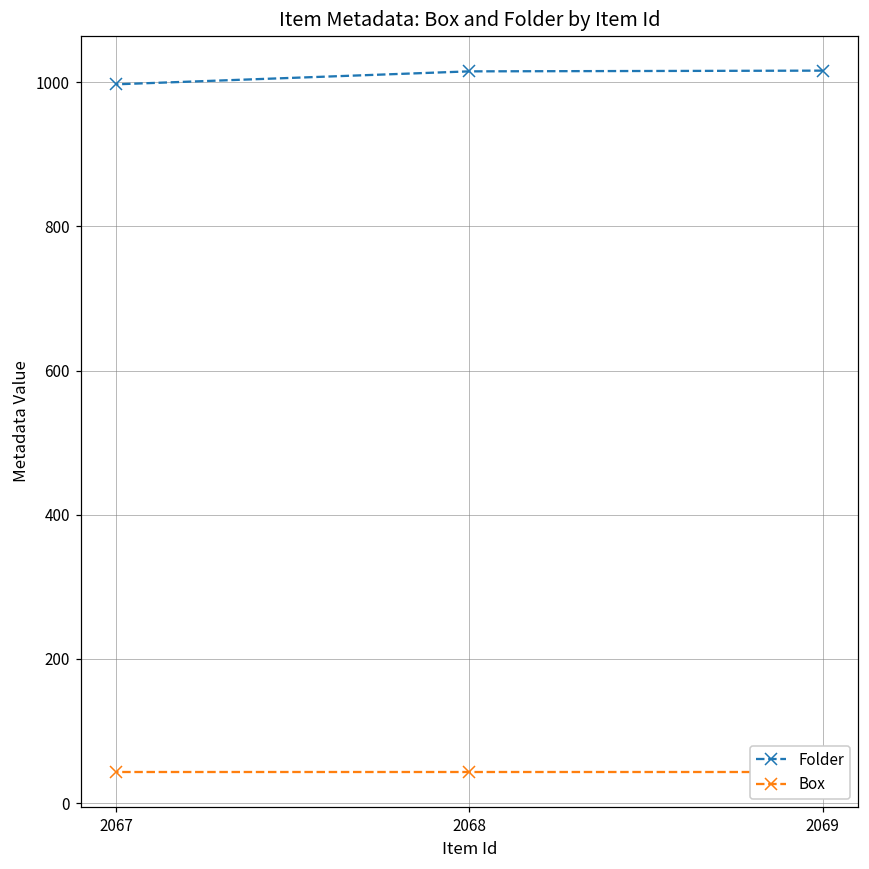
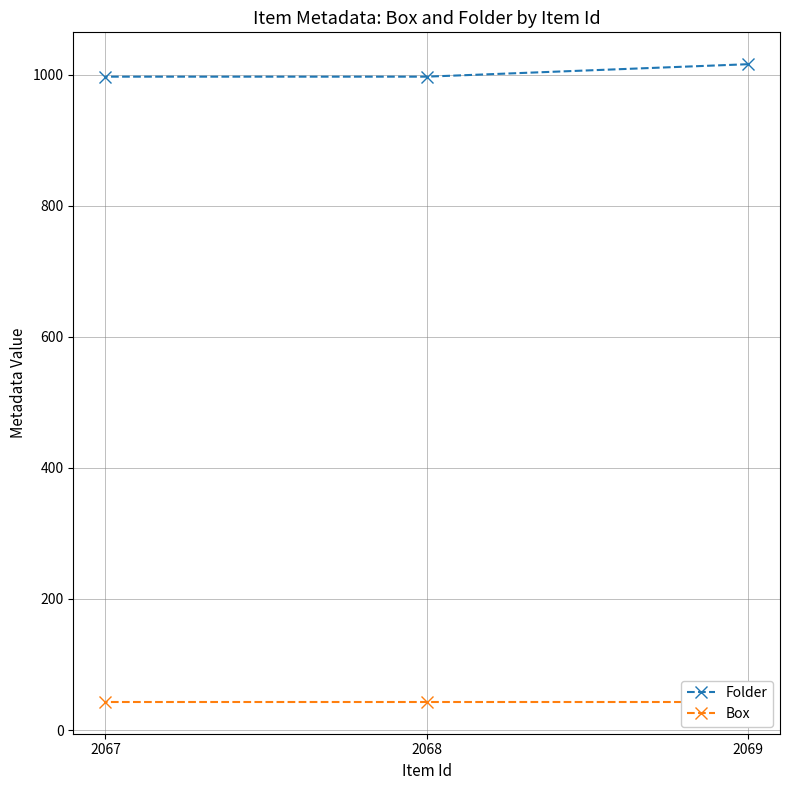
  {
    "Folder": {
      "2067": 1000,
-     "2068": 1020,
+     "2068": 1000,
      "2069": 1020
    },
    "Box": {
      "2067": 40,
      "2068": 40
    }
  }
